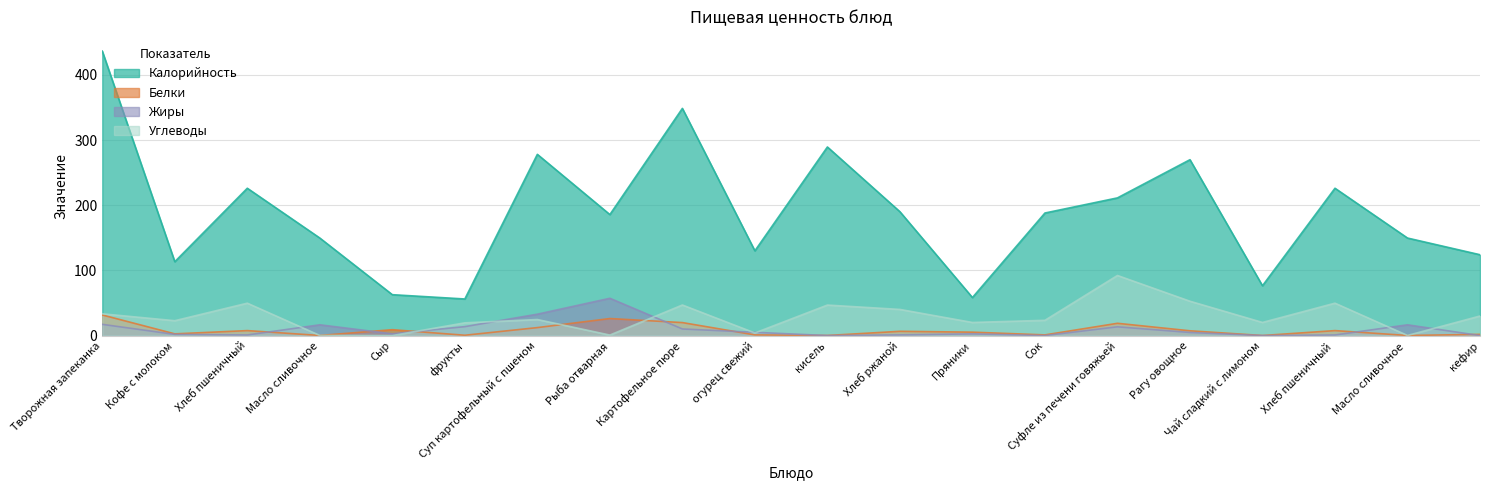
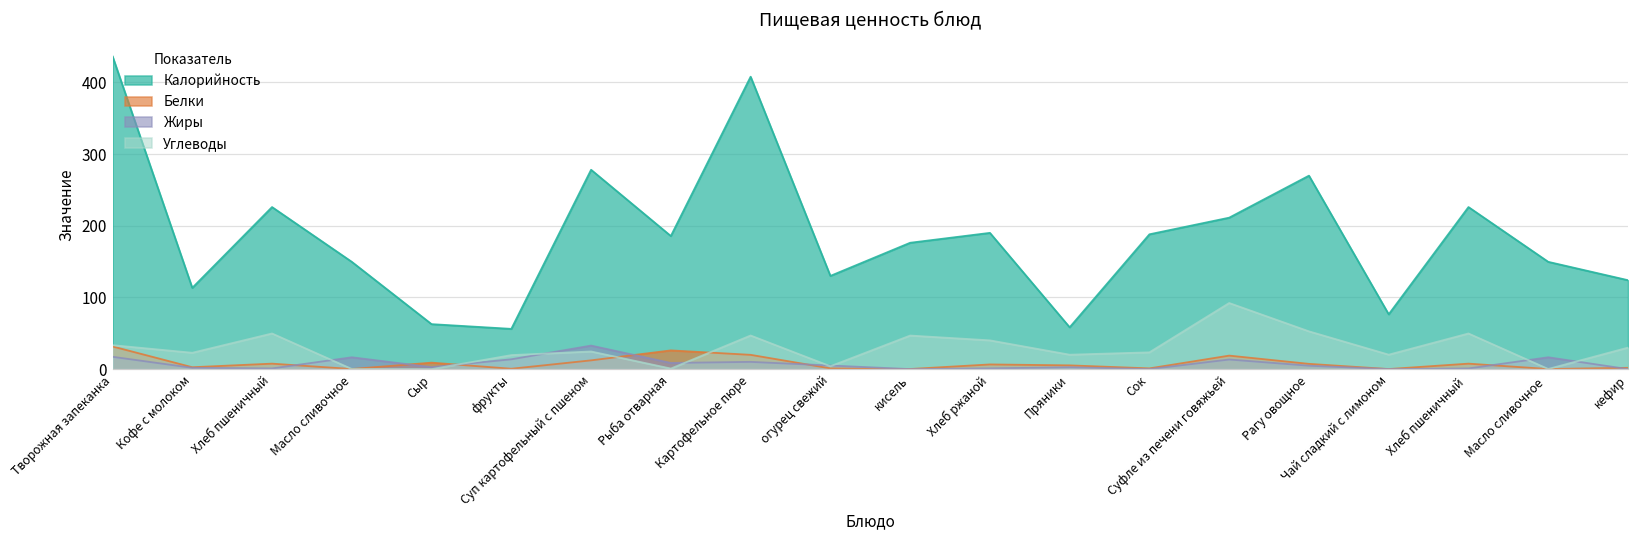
  {
    "Калорийность": {
      "Творожная запеканка": 440,
      "Кофе с молоком": 110,
      "Сыр": 60,
      "фрукты": 60,
      "Суп картофельный с пшеном": 280,
      "Рыба отварная": 190,
-     "Картофельное пюре": 350,
+     "Картофельное пюре": 410,
      "огурец свежий": 130,
-     "кисель": 290,
+     "кисель": 180,
      "Хлеб ржаной": 190,
      "Пряники": 60,
      "Сок": 190,
      "Суфле из печени говяжьей": 210,
      "Рагу овощное": 270,
      "Чай сладкий с лимоном": 80,
      "кефир": 120
    },
    "Белки": {
      "Сыр": 10,
      "фрукты": 0,
      "Суп картофельный с пшеном": 10,
      "Рыба отварная": 30,
      "Картофельное пюре": 20,
      "Хлеб ржаной": 10,
      "Суфле из печени говяжьей": 20
    },
    "Жиры": {
      "Творожная запеканка": 20,
      "фрукты": 10,
      "Суп картофельный с пшеном": 30,
-     "Рыба отварная": 60,
+     "Рыба отварная": 10,
      "Картофельное пюре": 10,
      "Хлеб ржаной": 0,
      "Суфле из печени говяжьей": 10
    },
    "Углеводы": {
      "Кофе с молоком": 20,
      "фрукты": 20,
      "Суп картофельный с пшеном": 20,
      "Рыба отварная": 0,
      "Картофельное пюре": 50,
      "кисель": 50,
      "Хлеб ржаной": 40,
      "Пряники": 20,
      "Сок": 20,
      "Суфле из печени говяжьей": 90,
      "Рагу овощное": 50,
      "Чай сладкий с лимоном": 20,
      "кефир": 30
    }
  }
